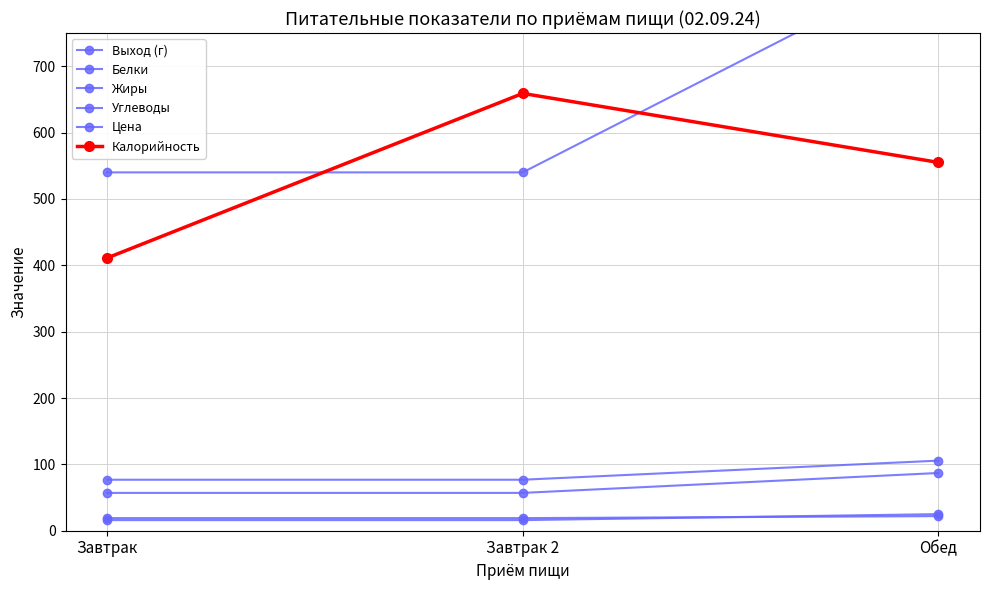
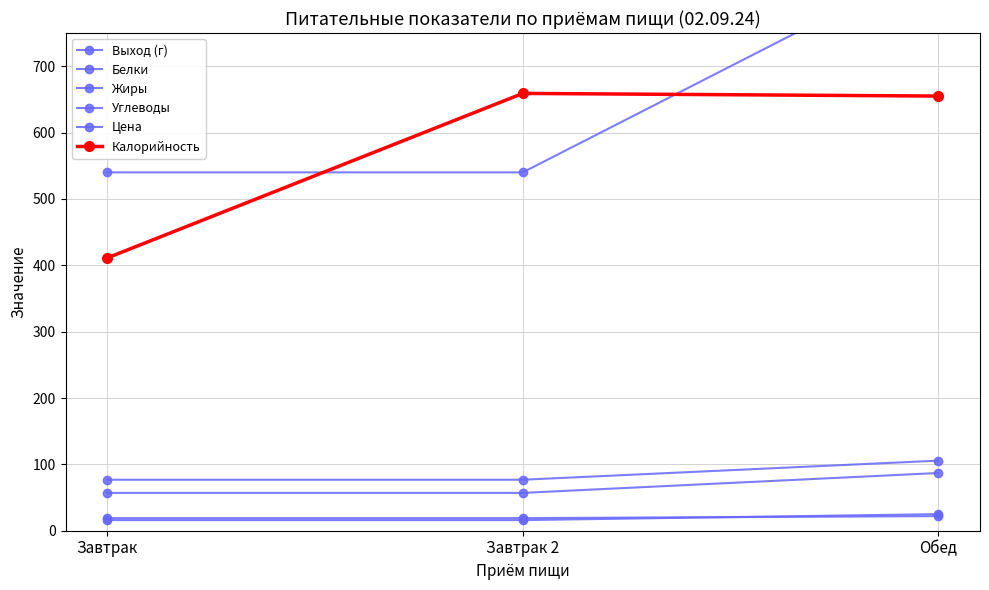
  {
    "Калорийность": {
      "Завтрак": 410,
      "Завтрак 2": 660,
-     "Обед": 560
+     "Обед": 660
    }
  }
